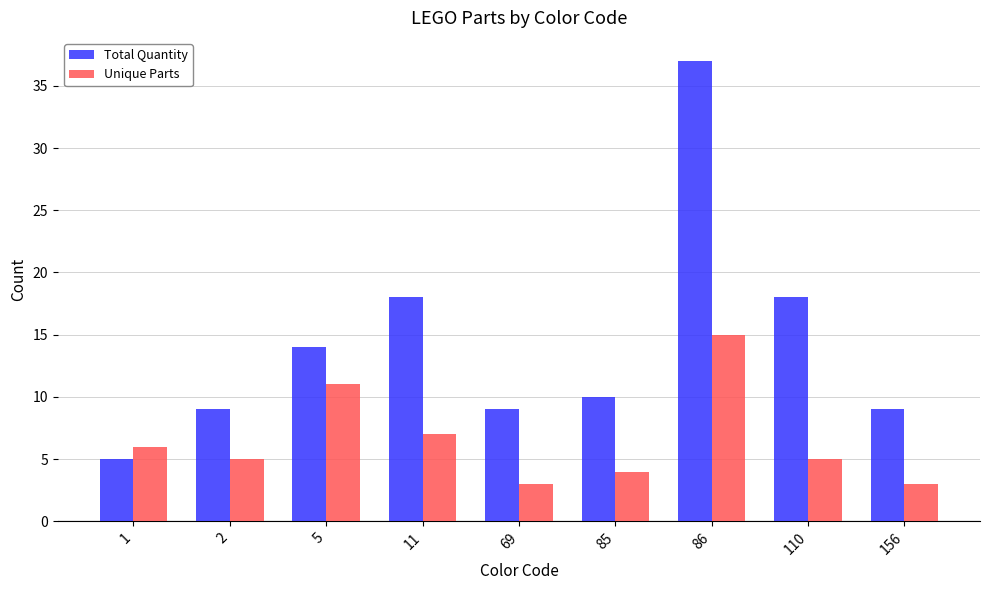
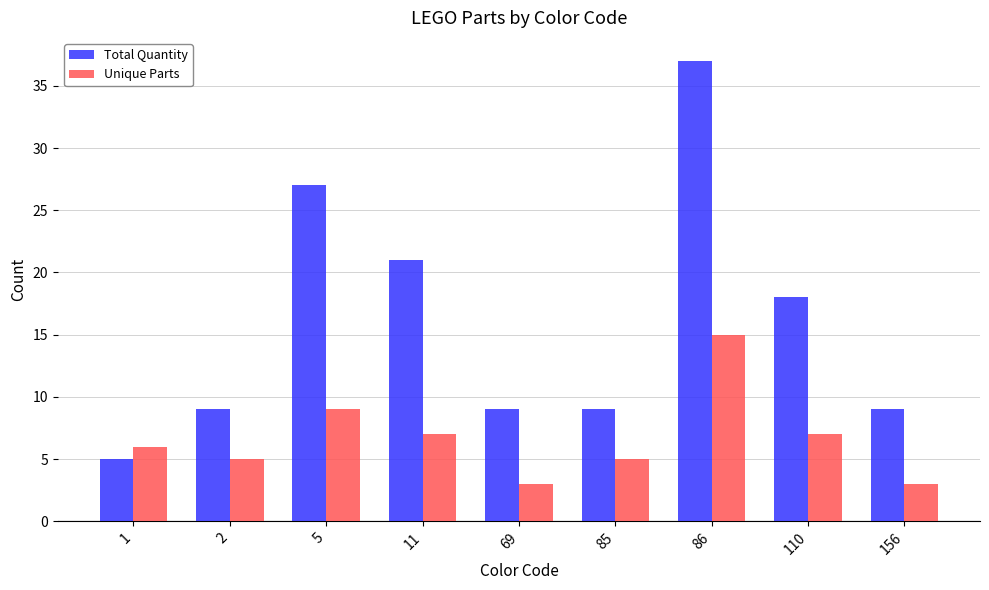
  {
    "Total Quantity": {
      "1": 5,
      "2": 9,
-     "5": 14,
-     "11": 18,
+     "5": 27,
+     "11": 21,
      "69": 9,
-     "85": 10,
+     "85": 9,
      "86": 37,
      "110": 18,
      "156": 9
    },
    "Unique Parts": {
      "1": 6,
      "2": 5,
-     "5": 11,
+     "5": 9,
      "11": 7,
      "69": 3,
-     "85": 4,
+     "85": 5,
      "86": 15,
-     "110": 5,
+     "110": 7,
      "156": 3
    }
  }
